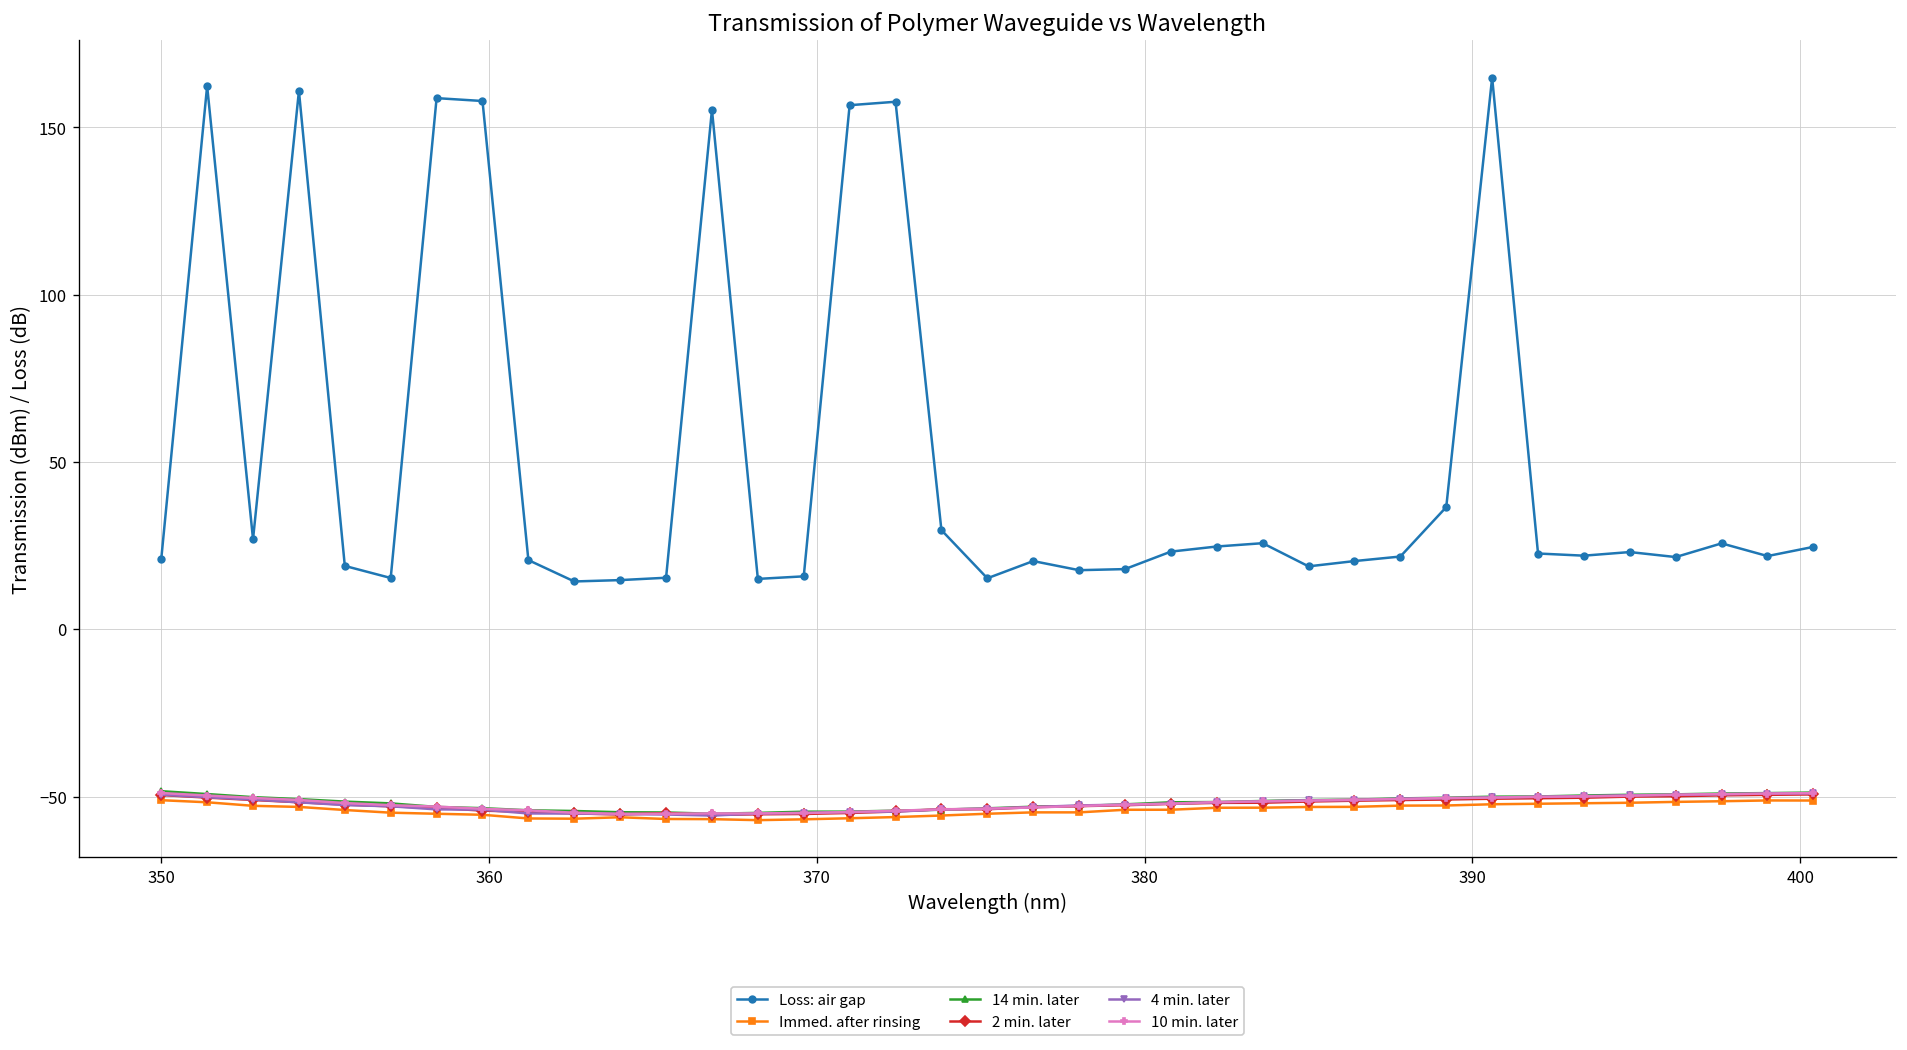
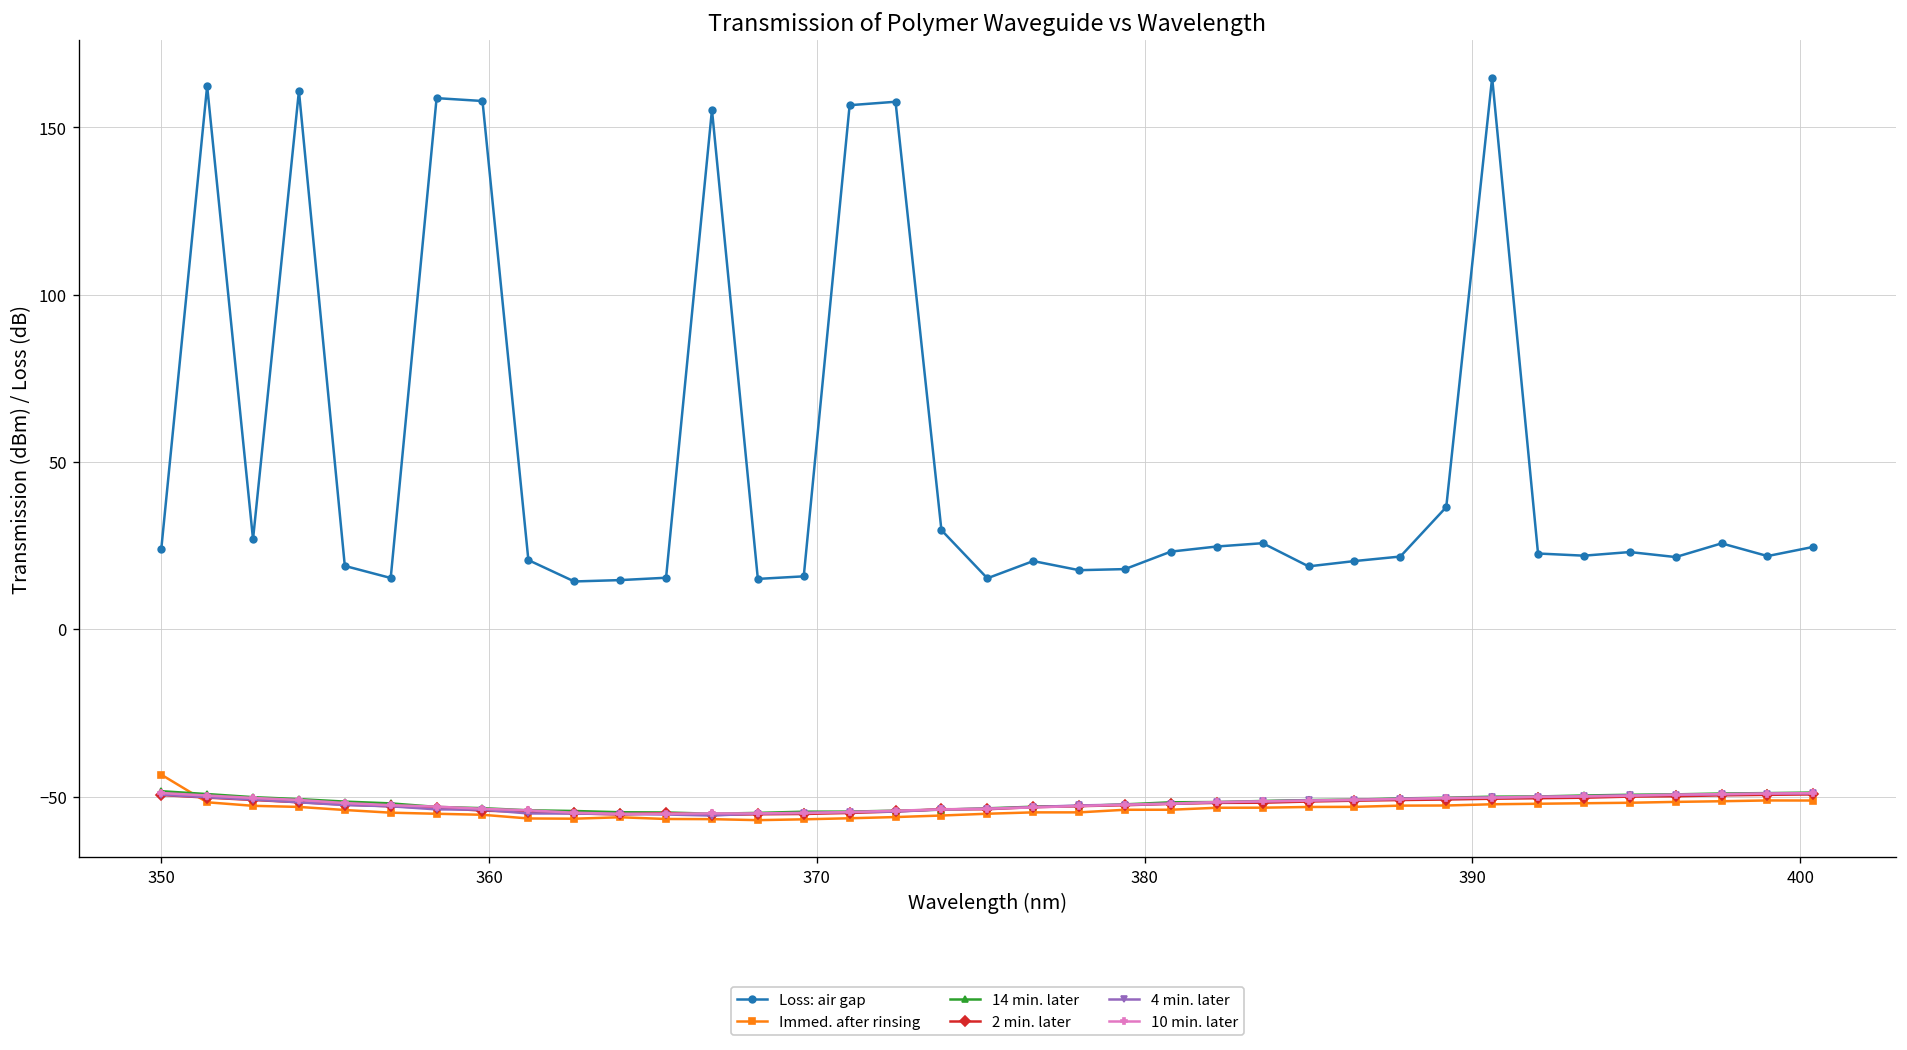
  {
    "Loss: air gap": {
-     "350": 21
+     "350": 24
    },
    "Immed. after rinsing": {
-     "350": -51
+     "350": -43
    }
  }
